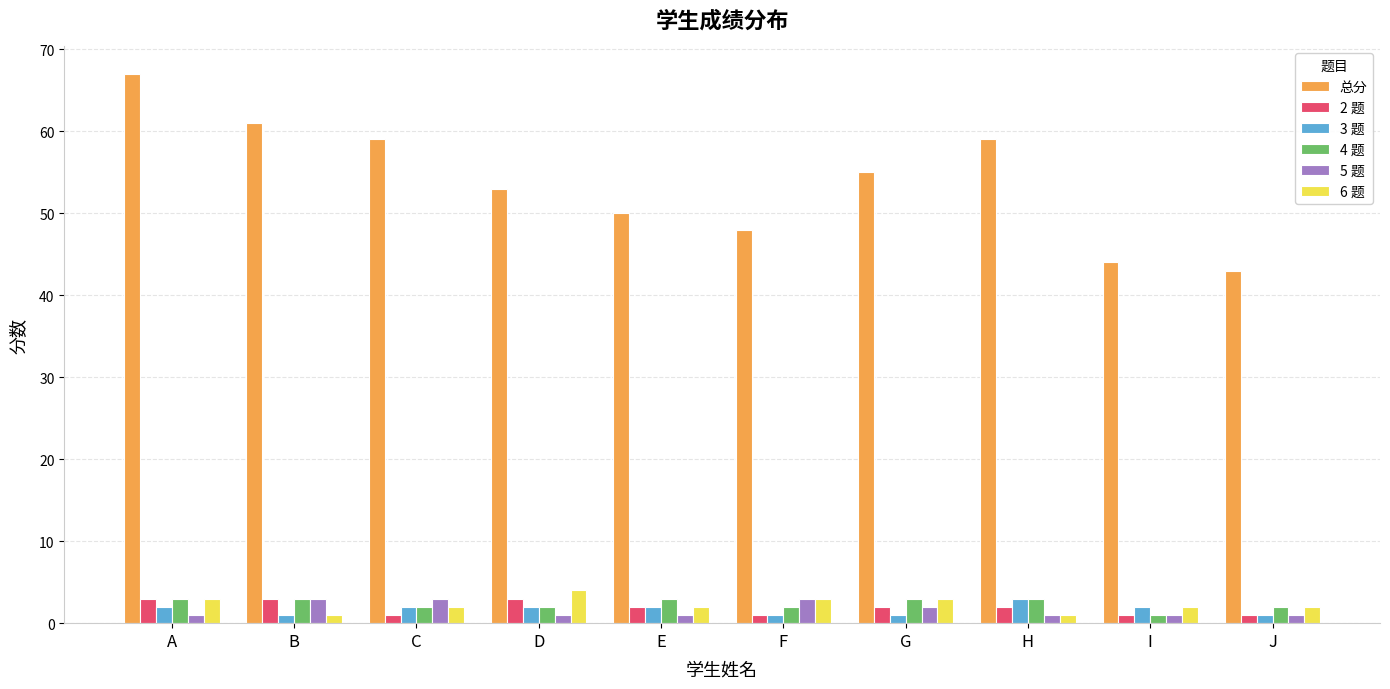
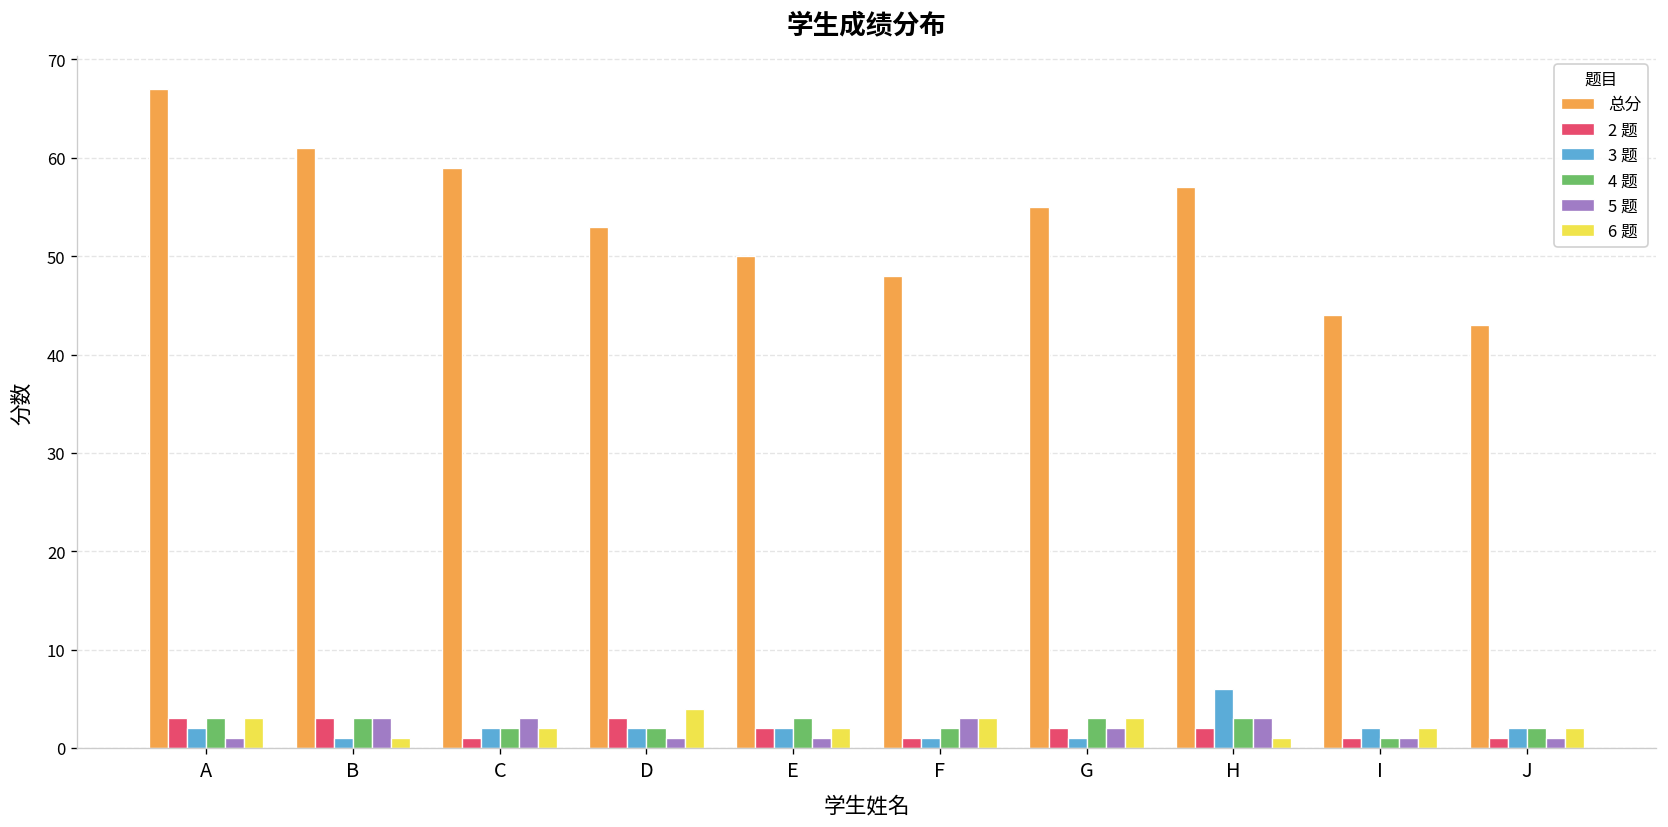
  {
    "总分": {
      "A": 67,
      "B": 61,
      "C": 59,
      "D": 53,
      "E": 50,
      "F": 48,
      "G": 55,
-     "H": 59,
+     "H": 57,
      "I": 44,
      "J": 43
    },
    "2 题": {
      "A": 3,
      "B": 3,
      "C": 1,
      "D": 3,
      "E": 2,
      "F": 1,
      "G": 2,
      "H": 2,
      "I": 1,
      "J": 1
    },
    "3 题": {
      "A": 2,
      "B": 1,
      "C": 2,
      "D": 2,
      "E": 2,
      "F": 1,
      "G": 1,
-     "H": 3,
+     "H": 6,
      "I": 2,
-     "J": 1
+     "J": 2
    },
    "4 题": {
      "A": 3,
      "B": 3,
      "C": 2,
      "D": 2,
      "E": 3,
      "F": 2,
      "G": 3,
      "H": 3,
      "I": 1,
      "J": 2
    },
    "5 题": {
      "A": 1,
      "B": 3,
      "C": 3,
      "D": 1,
      "E": 1,
      "F": 3,
      "G": 2,
-     "H": 1,
+     "H": 3,
      "I": 1,
      "J": 1
    },
    "6 题": {
      "A": 3,
      "B": 1,
      "C": 2,
      "D": 4,
      "E": 2,
      "F": 3,
      "G": 3,
      "H": 1,
      "I": 2,
      "J": 2
    }
  }
